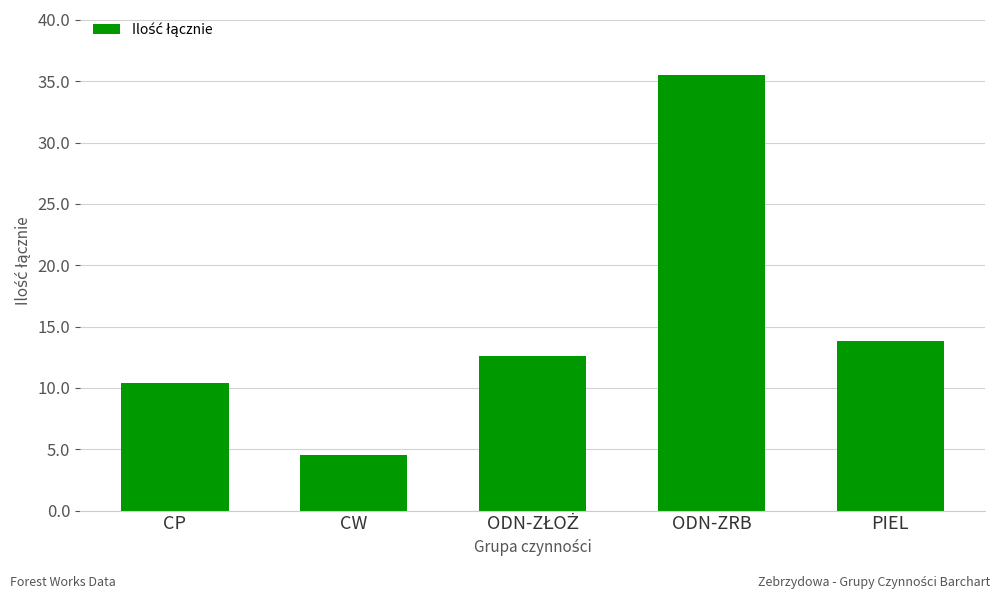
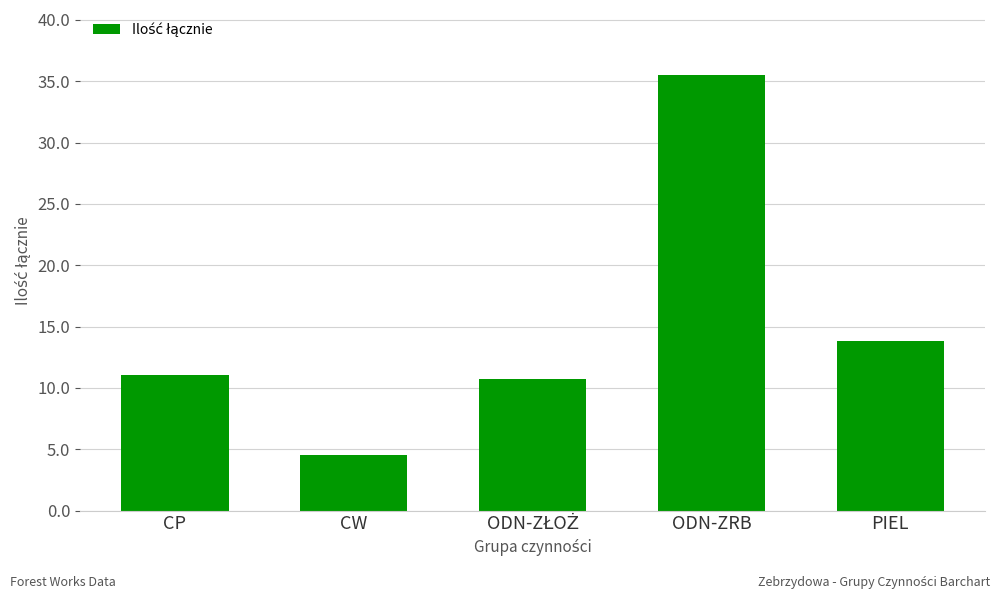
  {
-   "CP": 10.4,
+   "CP": 11.1,
    "CW": 4.5,
-   "ODN-ZŁOŻ": 12.6,
+   "ODN-ZŁOŻ": 10.7,
    "ODN-ZRB": 35.5,
    "PIEL": 13.8
  }
